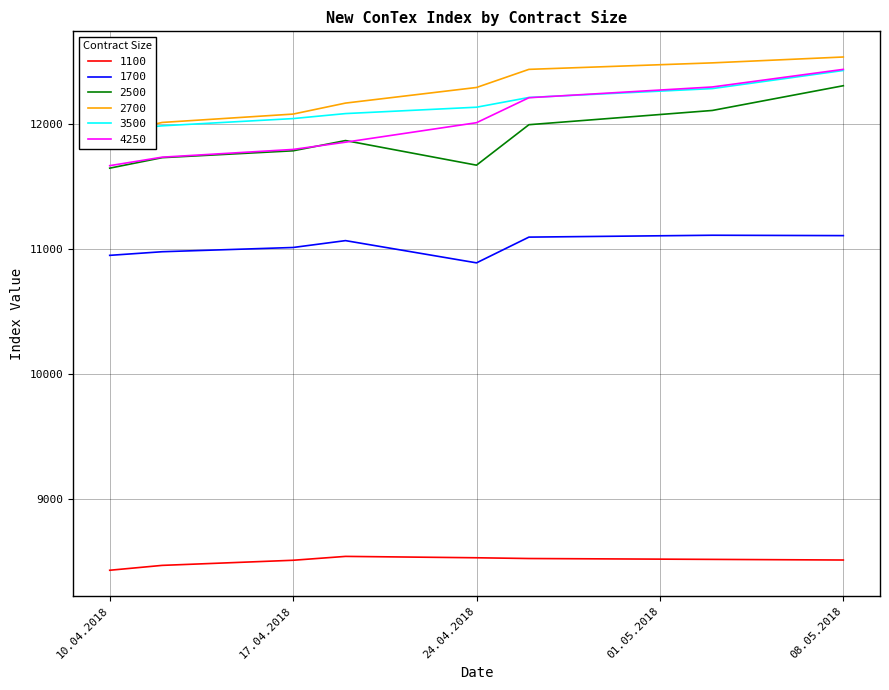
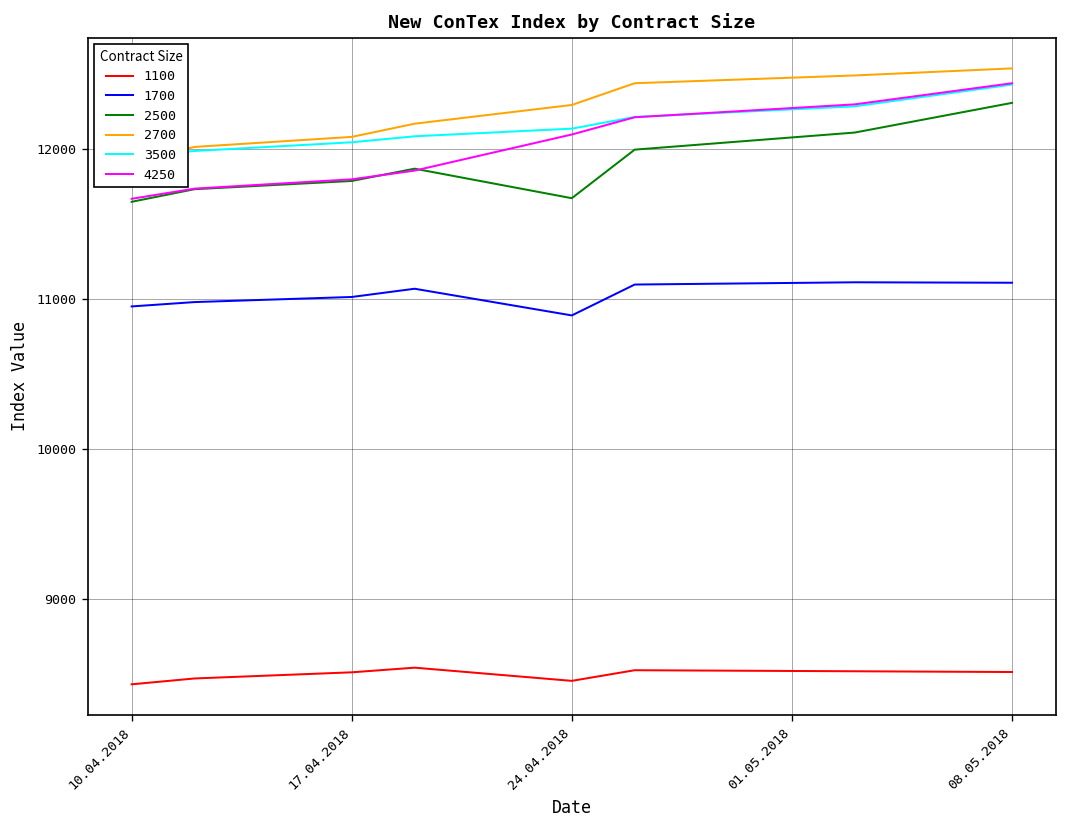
  {
    "1100": {
      "10.04.2018": 8430,
      "17.04.2018": 8510,
-     "24.04.2018": 8530,
+     "24.04.2018": 8450,
      "08.05.2018": 8510
    },
    "1700": {
      "10.04.2018": 10950,
      "17.04.2018": 11010,
      "24.04.2018": 10890,
      "08.05.2018": 11110
    },
    "2500": {
      "24.04.2018": 11670,
      "08.05.2018": 12310
    },
    "2700": {
      "17.04.2018": 12080,
      "24.04.2018": 12290,
      "08.05.2018": 12540
    },
    "3500": {
      "17.04.2018": 12040,
      "24.04.2018": 12140
    },
    "4250": {
-     "24.04.2018": 12010
+     "24.04.2018": 12100
    }
  }
